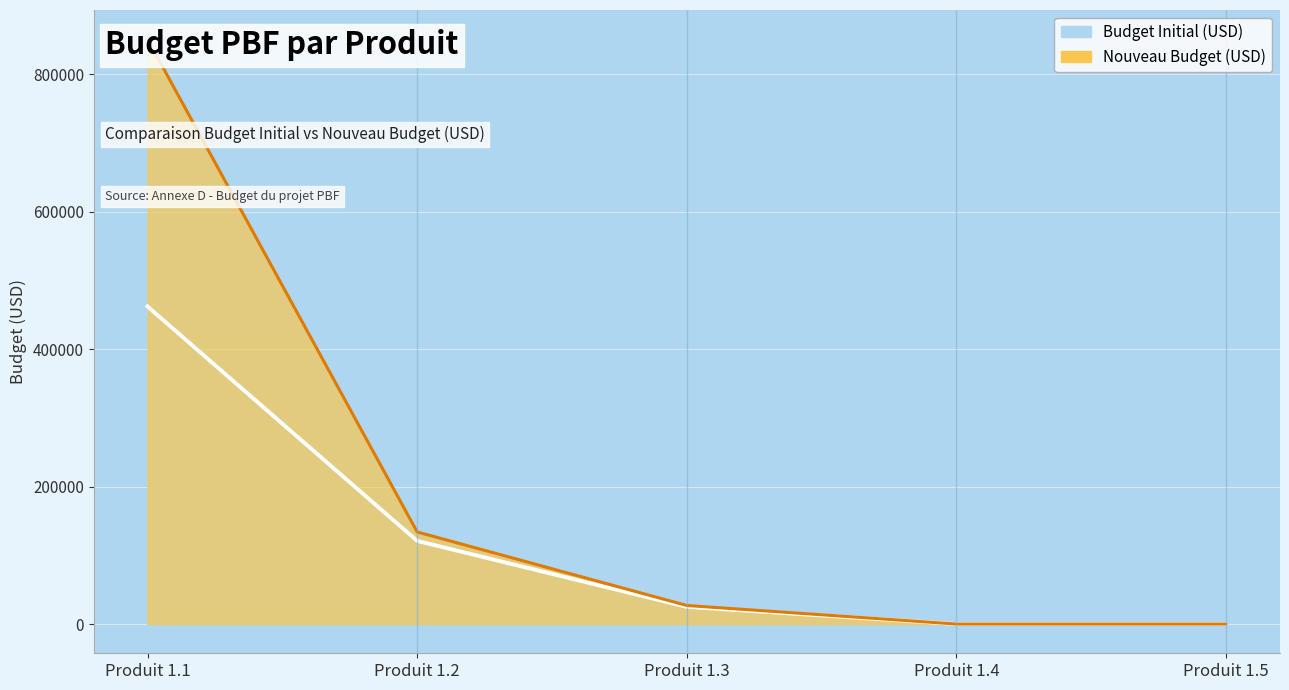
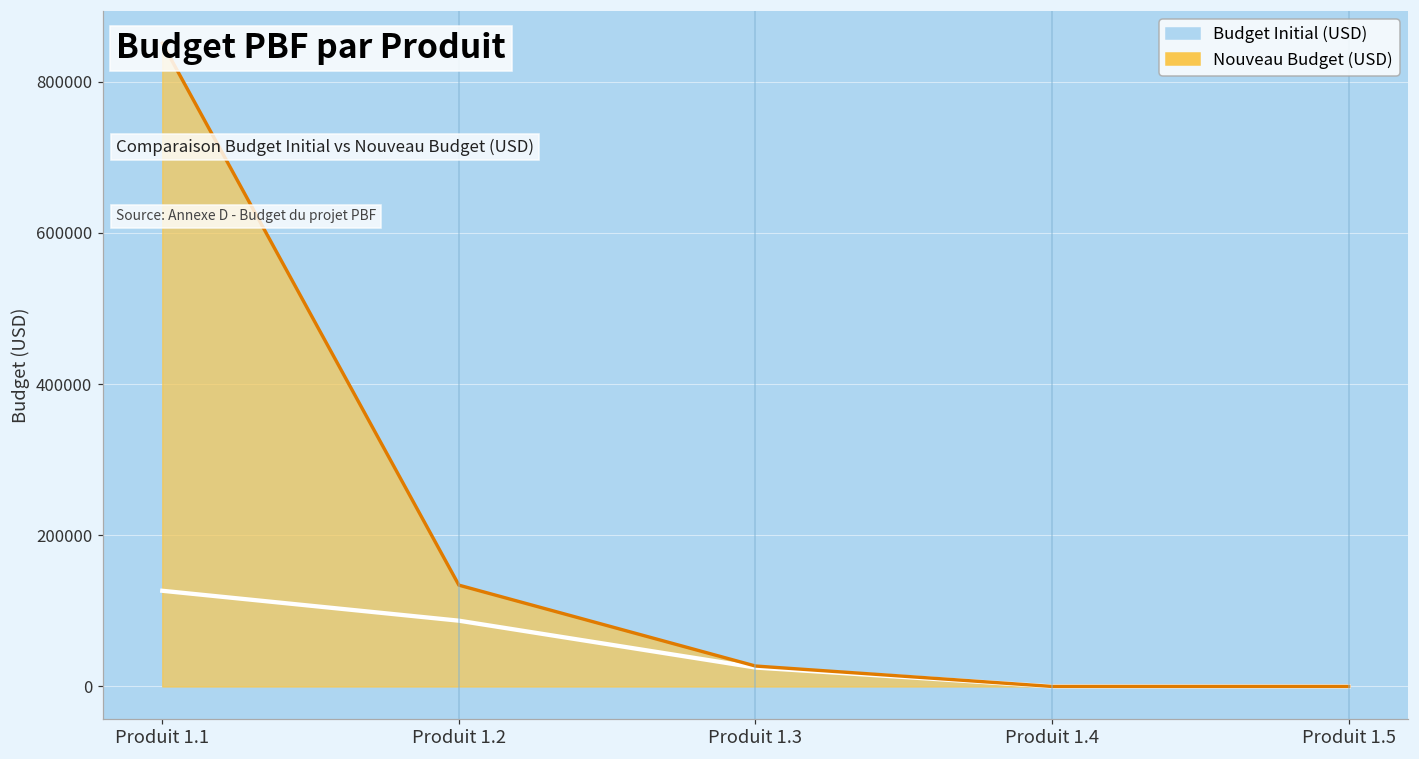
  {
    "Budget Initial (USD)": {
-     "Produit 1.1": 460000,
-     "Produit 1.2": 120000
+     "Produit 1.1": 130000,
+     "Produit 1.2": 90000
    },
    "Nouveau Budget (USD)": {
      "Produit 1.2": 130000
    }
  }
